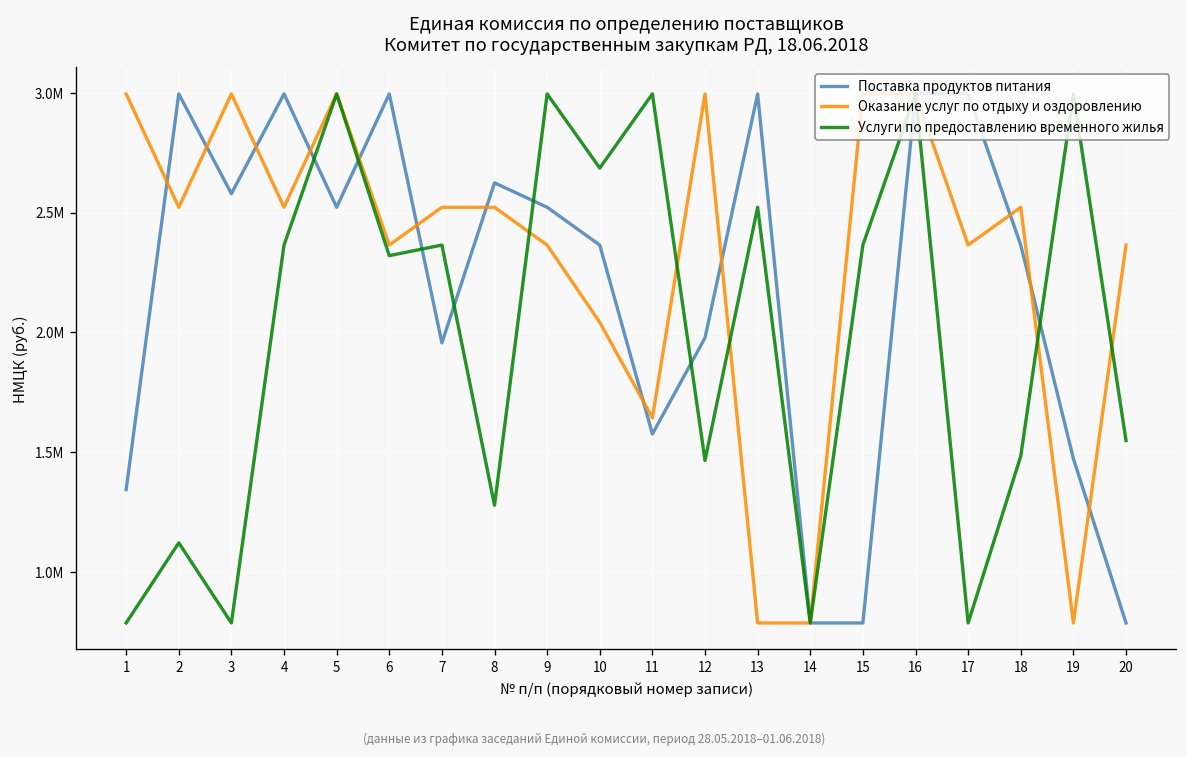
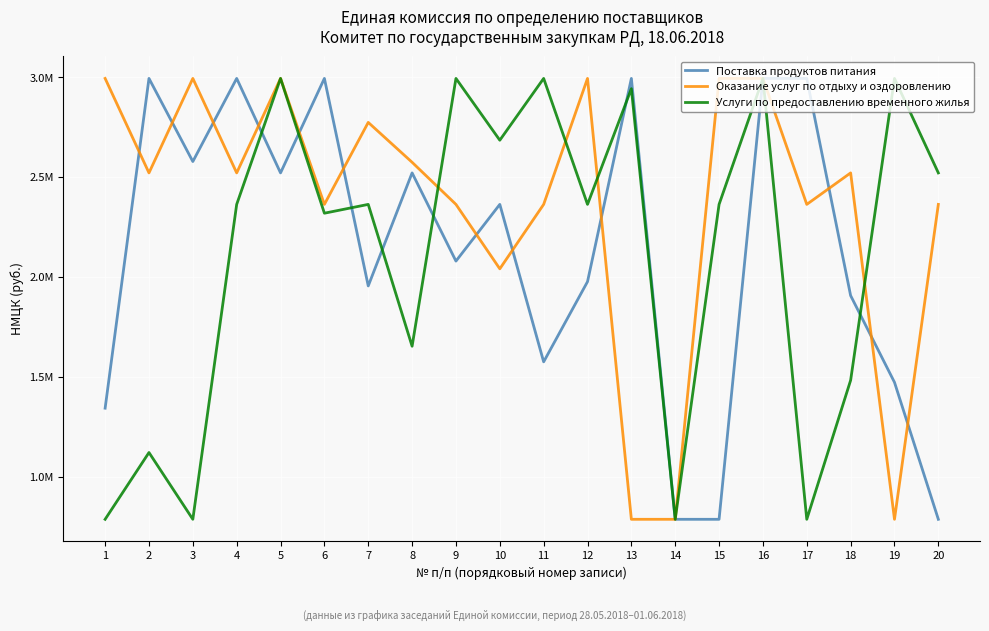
  {
    "Поставка продуктов питания": {
      "1": 1340000,
      "2": 2990000,
      "3": 2580000,
      "4": 2990000,
      "5": 2520000,
      "6": 2990000,
      "7": 1960000,
-     "8": 2620000,
-     "9": 2520000,
+     "8": 2520000,
+     "9": 2080000,
      "10": 2360000,
      "11": 1580000,
      "12": 1980000,
      "13": 2990000,
      "15": 790000,
-     "18": 2360000,
+     "18": 1910000,
      "19": 1470000,
      "20": 790000
    },
    "Оказание услуг по отдыху и оздоровлению": {
      "1": 2990000,
      "2": 2520000,
      "3": 2990000,
      "4": 2520000,
      "6": 2360000,
-     "7": 2520000,
-     "8": 2520000,
+     "7": 2770000,
+     "8": 2580000,
      "9": 2360000,
      "10": 2040000,
-     "11": 1640000,
+     "11": 2360000,
      "12": 2990000,
      "13": 790000,
      "17": 2360000,
      "18": 2520000,
      "19": 790000,
      "20": 2360000
    },
    "Услуги по предоставлению временного жилья": {
      "1": 790000,
      "2": 1120000,
      "3": 790000,
      "4": 2360000,
      "6": 2320000,
      "7": 2360000,
-     "8": 1280000,
+     "8": 1650000,
      "9": 2990000,
      "10": 2690000,
      "11": 2990000,
-     "12": 1470000,
-     "13": 2520000,
+     "12": 2360000,
+     "13": 2940000,
      "15": 2360000,
      "17": 790000,
      "18": 1480000,
-     "20": 1550000
+     "20": 2520000
    }
  }
